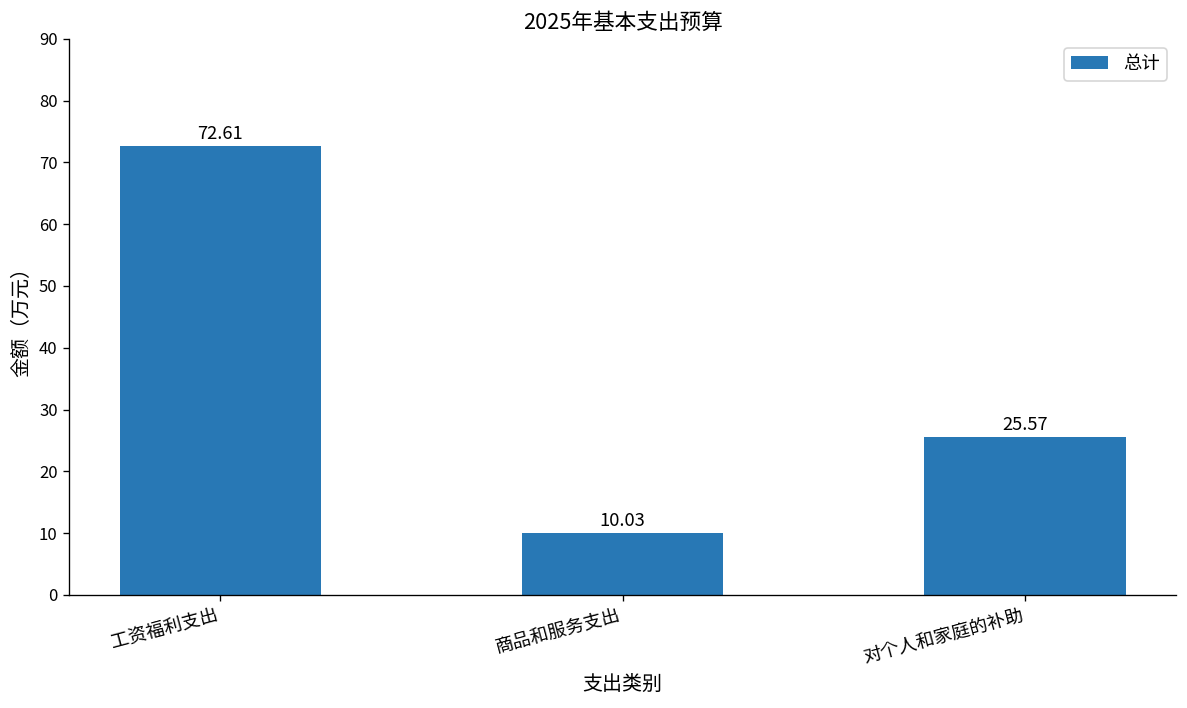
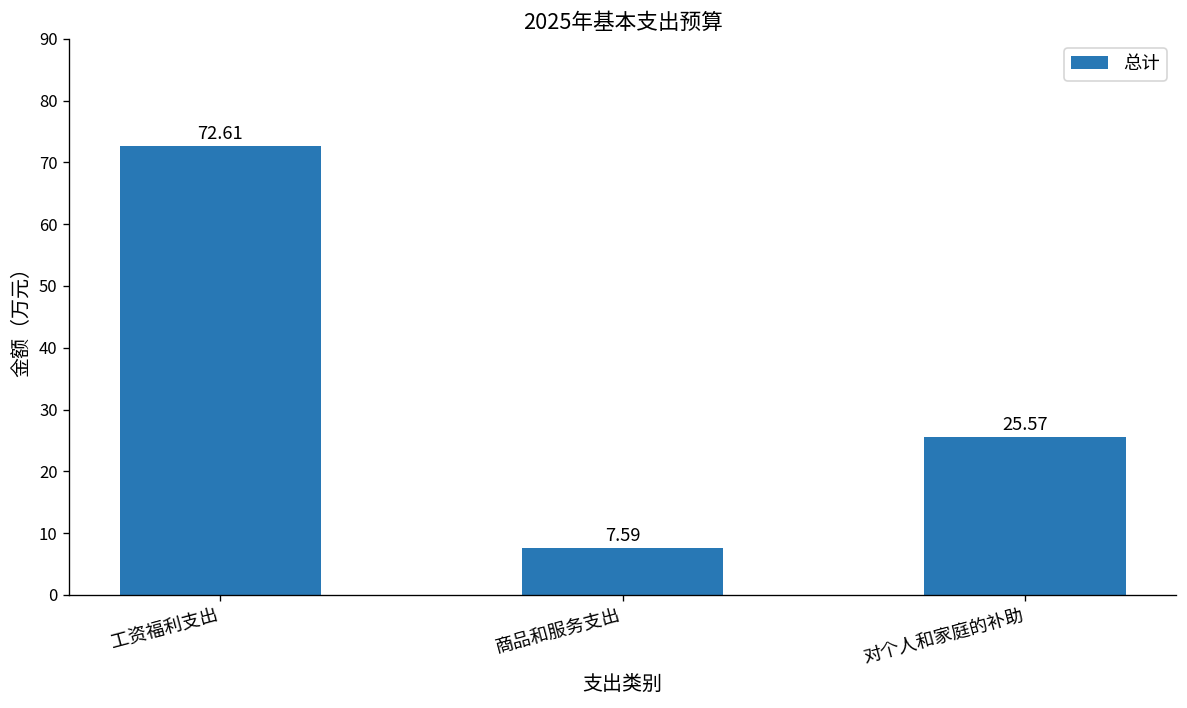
  {
    "工资福利支出": 72.61,
-   "商品和服务支出": 10.03,
+   "商品和服务支出": 7.59,
    "对个人和家庭的补助": 25.57
  }
